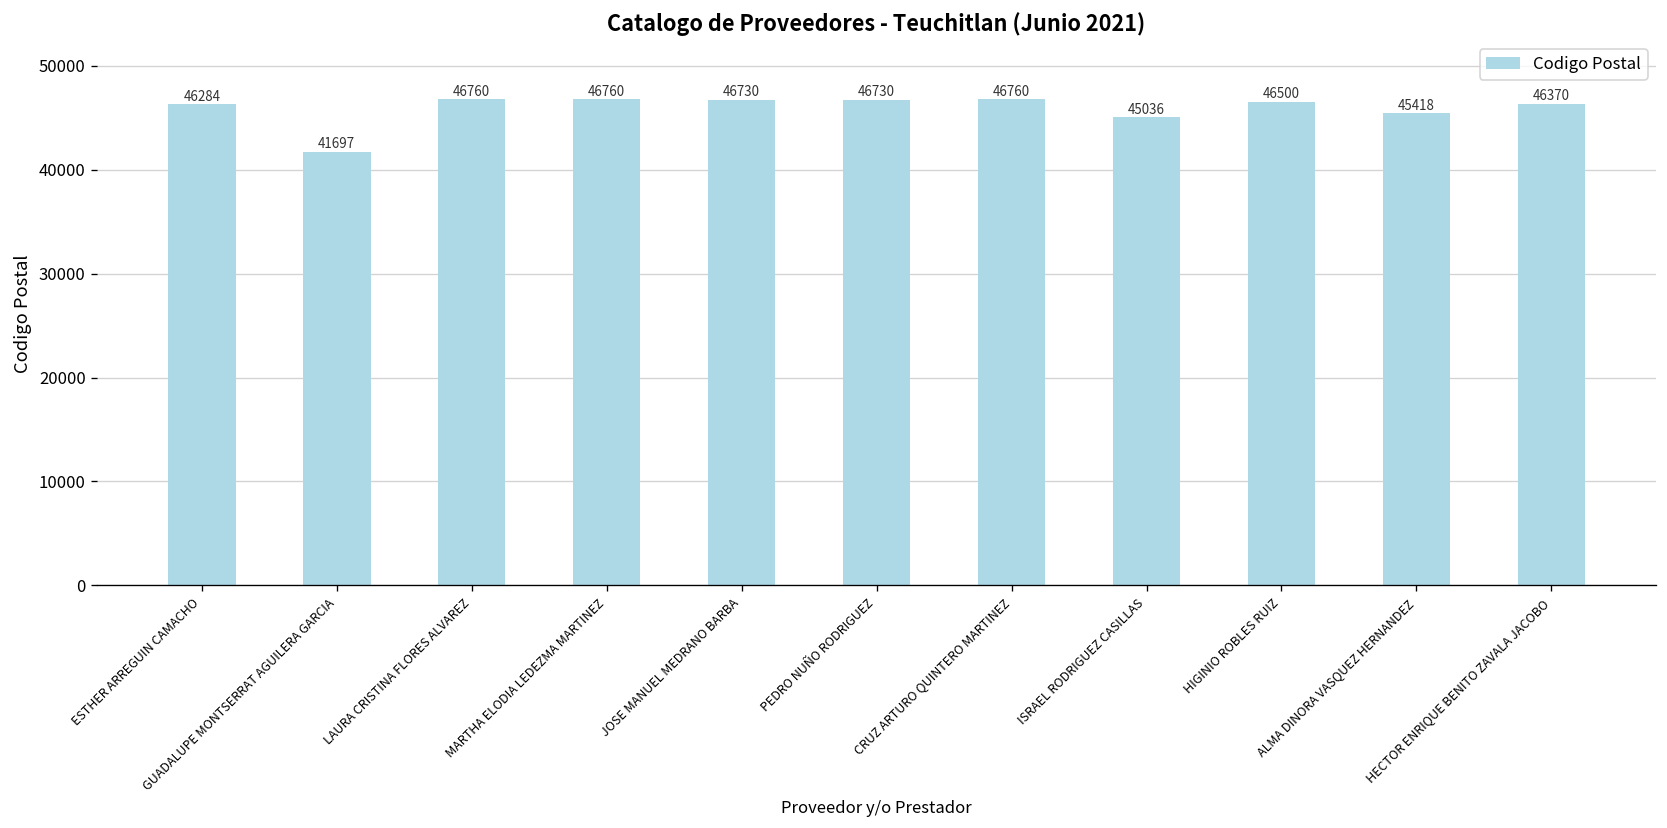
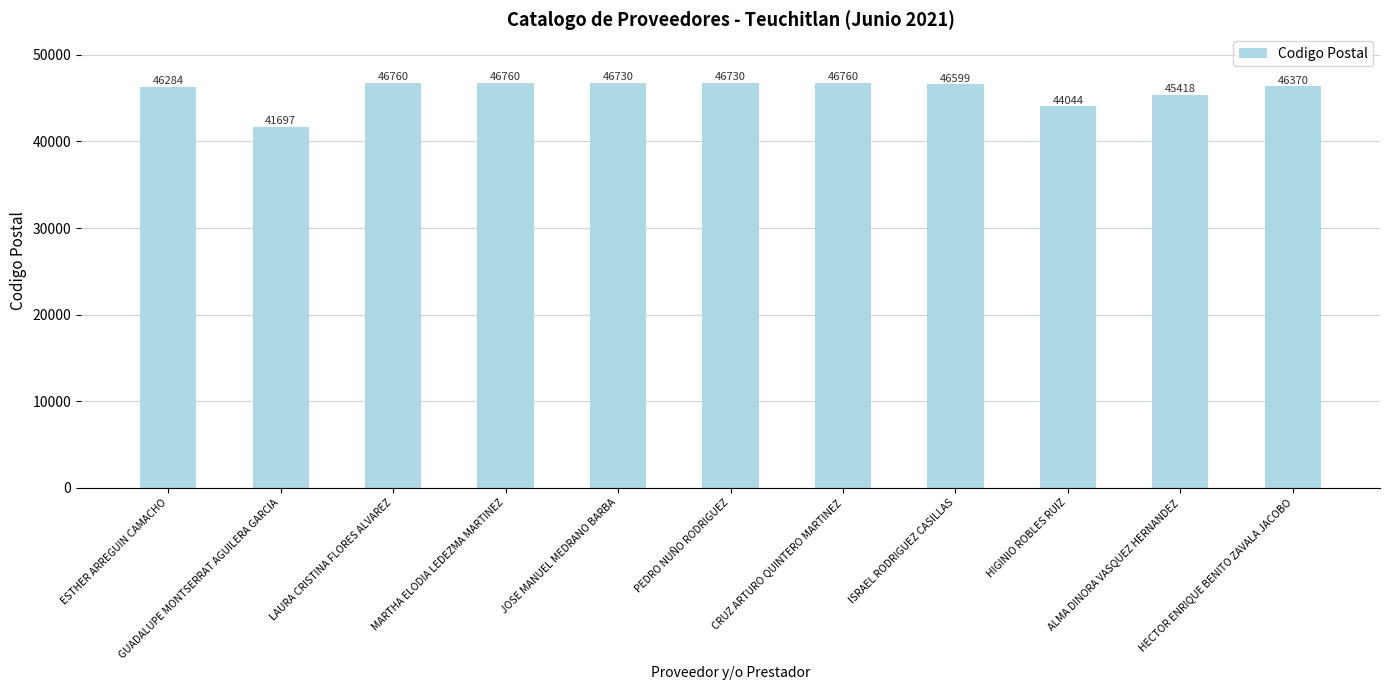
  {
    "ESTHER ARREGUIN CAMACHO": 46284,
    "GUADALUPE MONTSERRAT AGUILERA GARCIA": 41697,
    "LAURA CRISTINA FLORES ALVAREZ": 46760,
    "MARTHA ELODIA LEDEZMA MARTINEZ": 46760,
    "JOSE MANUEL MEDRANO BARBA": 46730,
    "PEDRO NUÑO RODRIGUEZ": 46730,
    "CRUZ ARTURO QUINTERO MARTINEZ": 46760,
-   "ISRAEL RODRIGUEZ CASILLAS": 45036,
-   "HIGINIO ROBLES RUIZ": 46500,
+   "ISRAEL RODRIGUEZ CASILLAS": 46599,
+   "HIGINIO ROBLES RUIZ": 44044,
    "ALMA DINORA VASQUEZ HERNANDEZ": 45418,
    "HECTOR ENRIQUE BENITO ZAVALA JACOBO": 46370
  }
